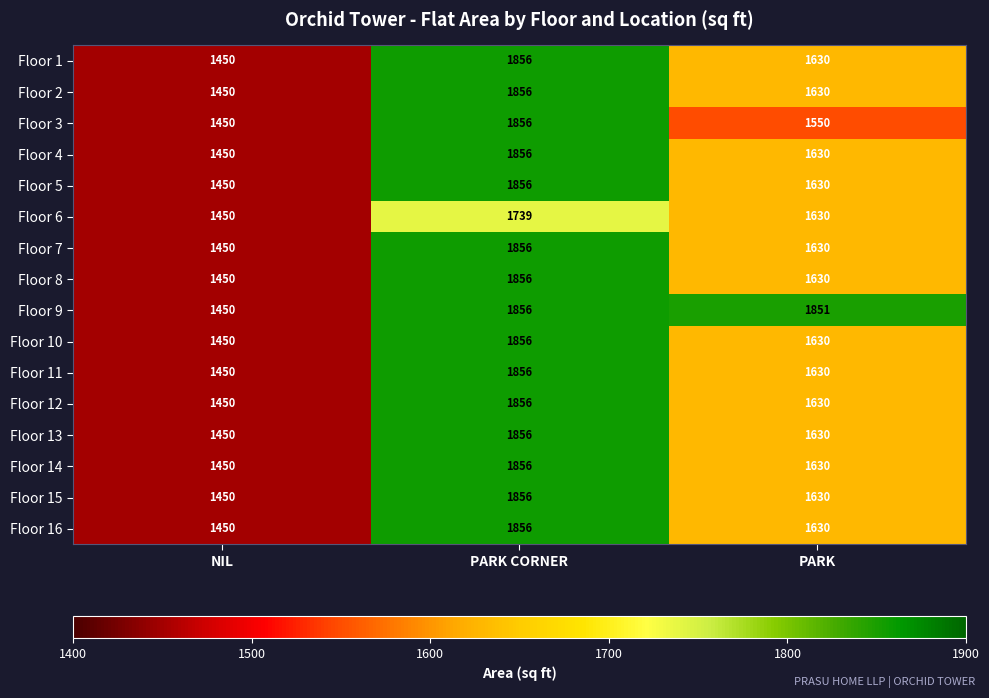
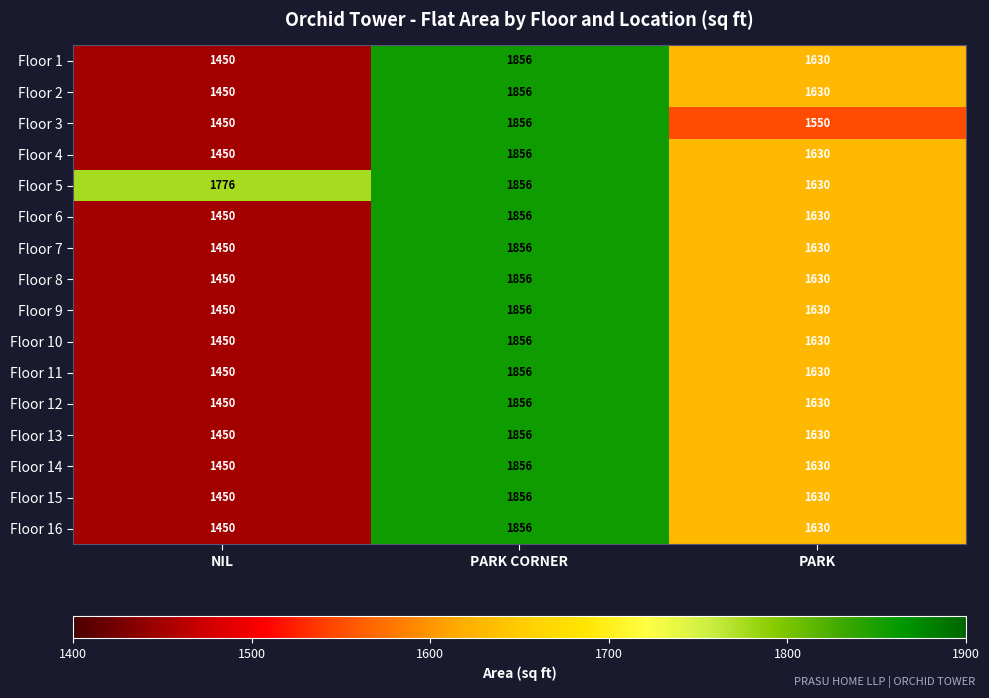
  {
    "Floor 1": {
      "NIL": 1450,
      "PARK CORNER": 1856,
      "PARK": 1630
    },
    "Floor 2": {
      "NIL": 1450,
      "PARK CORNER": 1856,
      "PARK": 1630
    },
    "Floor 3": {
      "NIL": 1450,
      "PARK CORNER": 1856,
      "PARK": 1550
    },
    "Floor 4": {
      "NIL": 1450,
      "PARK CORNER": 1856,
      "PARK": 1630
    },
    "Floor 5": {
-     "NIL": 1450,
+     "NIL": 1776,
      "PARK CORNER": 1856,
      "PARK": 1630
    },
    "Floor 6": {
      "NIL": 1450,
-     "PARK CORNER": 1739,
+     "PARK CORNER": 1856,
      "PARK": 1630
    },
    "Floor 7": {
      "NIL": 1450,
      "PARK CORNER": 1856,
      "PARK": 1630
    },
    "Floor 8": {
      "NIL": 1450,
      "PARK CORNER": 1856,
      "PARK": 1630
    },
    "Floor 9": {
      "NIL": 1450,
      "PARK CORNER": 1856,
-     "PARK": 1851
+     "PARK": 1630
    },
    "Floor 10": {
      "NIL": 1450,
      "PARK CORNER": 1856,
      "PARK": 1630
    },
    "Floor 11": {
      "NIL": 1450,
      "PARK CORNER": 1856,
      "PARK": 1630
    },
    "Floor 12": {
      "NIL": 1450,
      "PARK CORNER": 1856,
      "PARK": 1630
    },
    "Floor 13": {
      "NIL": 1450,
      "PARK CORNER": 1856,
      "PARK": 1630
    },
    "Floor 14": {
      "NIL": 1450,
      "PARK CORNER": 1856,
      "PARK": 1630
    },
    "Floor 15": {
      "NIL": 1450,
      "PARK CORNER": 1856,
      "PARK": 1630
    },
    "Floor 16": {
      "NIL": 1450,
      "PARK CORNER": 1856,
      "PARK": 1630
    }
  }
